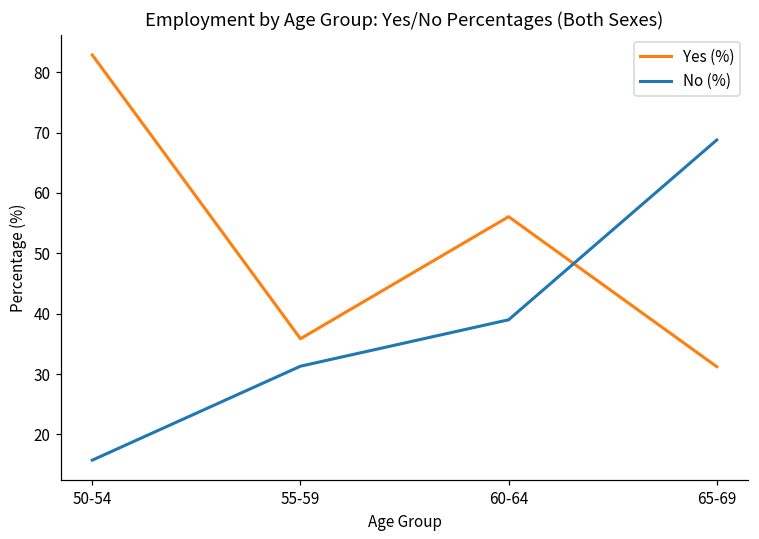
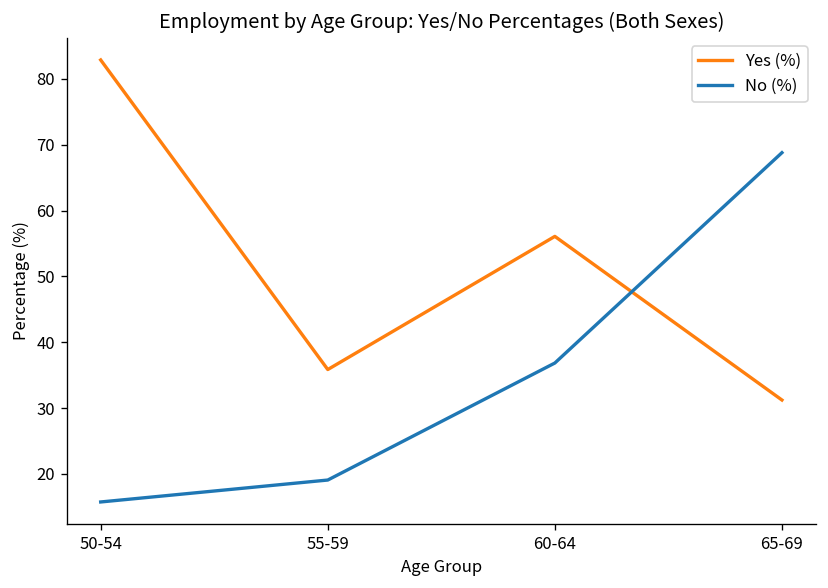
  {
    "Yes (%)": {
      "50-54": 83,
      "55-59": 36,
      "60-64": 56,
      "65-69": 31
    },
    "No (%)": {
      "50-54": 16,
-     "55-59": 31,
-     "60-64": 39,
+     "55-59": 19,
+     "60-64": 37,
      "65-69": 69
    }
  }
